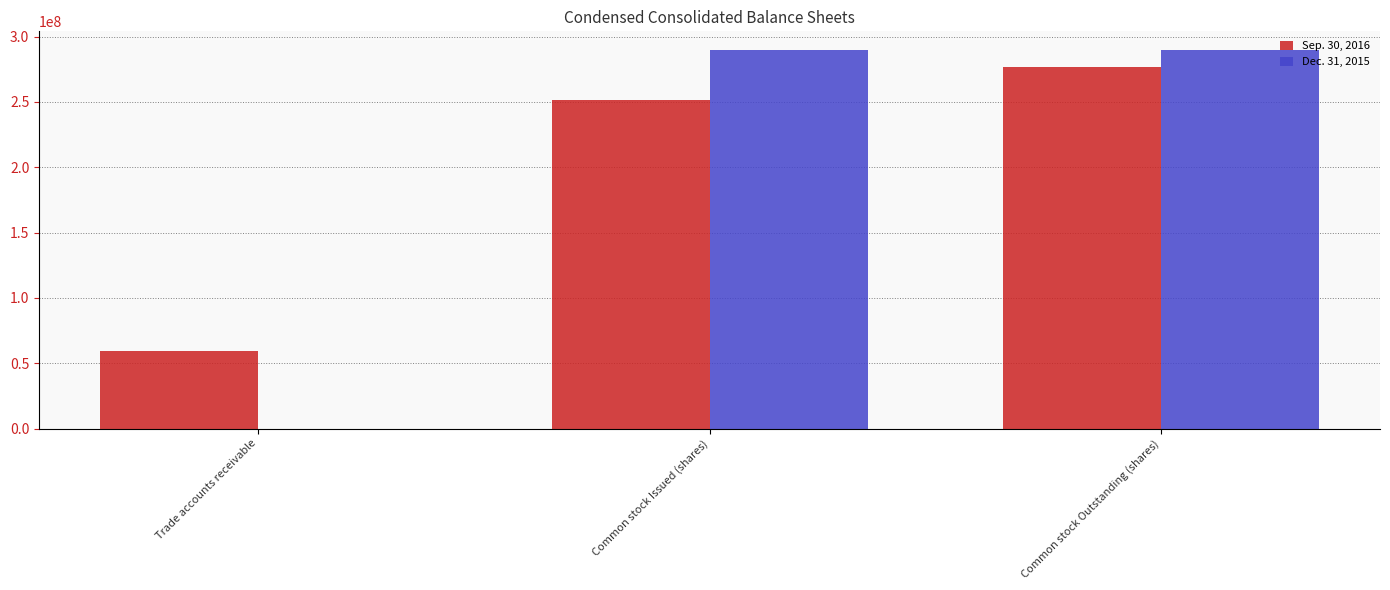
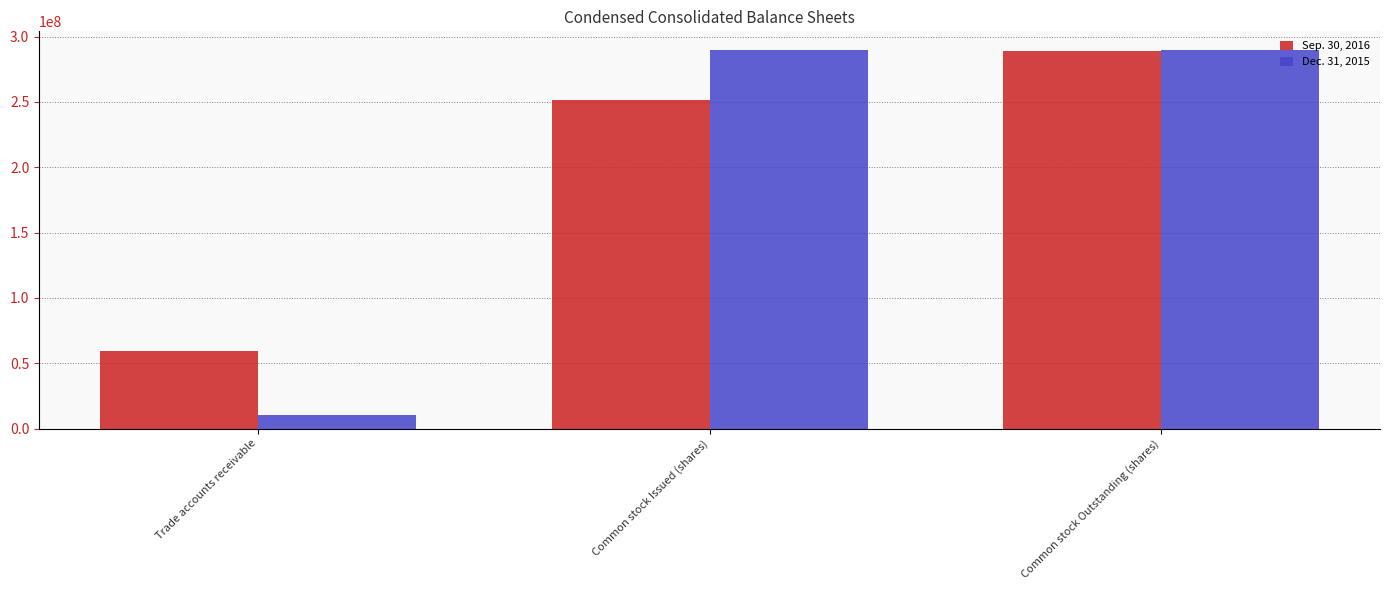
  {
    "Sep. 30, 2016": {
      "Trade accounts receivable": 60000000,
      "Common stock Issued (shares)": 251000000,
-     "Common stock Outstanding (shares)": 277000000
+     "Common stock Outstanding (shares)": 289000000
    },
    "Dec. 31, 2015": {
-     "Trade accounts receivable": 0,
+     "Trade accounts receivable": 10000000,
      "Common stock Issued (shares)": 290000000,
      "Common stock Outstanding (shares)": 290000000
    }
  }
